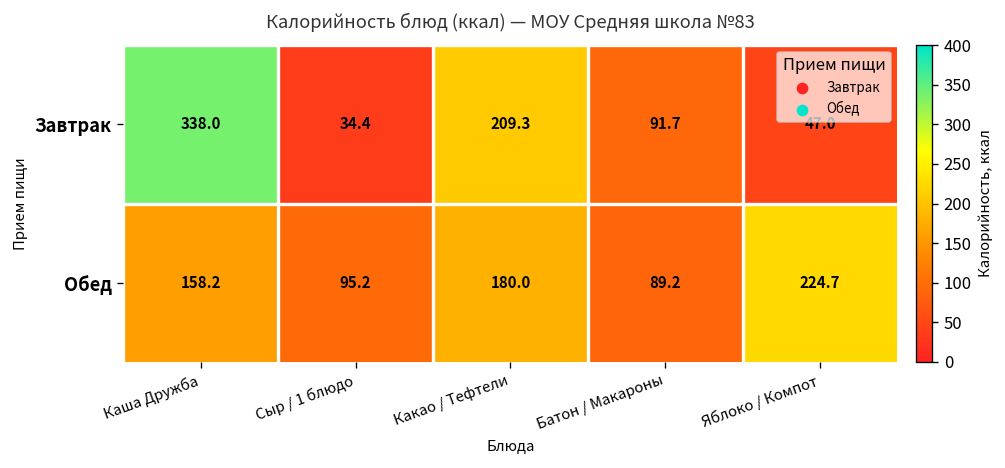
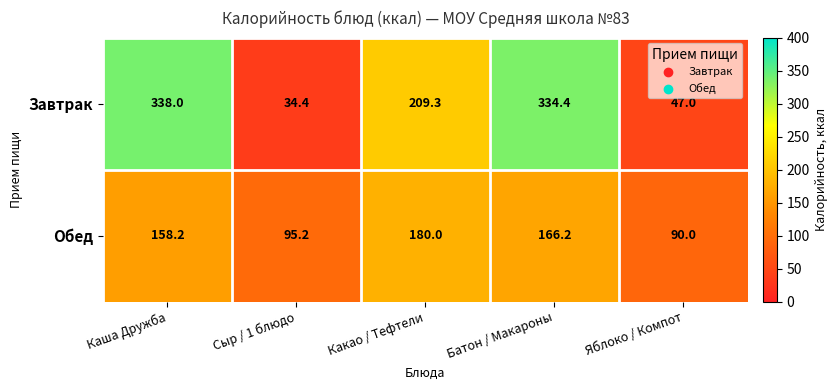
  {
    "Завтрак": {
      "Каша Дружба": 338.0,
      "Сыр / 1 блюдо": 34.4,
      "Какао / Тефтели": 209.3,
-     "Батон / Макароны": 91.7
+     "Батон / Макароны": 334.4
    },
    "Обед": {
      "Каша Дружба": 158.2,
      "Сыр / 1 блюдо": 95.2,
      "Какао / Тефтели": 180.0,
-     "Батон / Макароны": 89.2,
-     "Яблоко / Компот": 224.7
+     "Батон / Макароны": 166.2,
+     "Яблоко / Компот": 90.0
    }
  }
